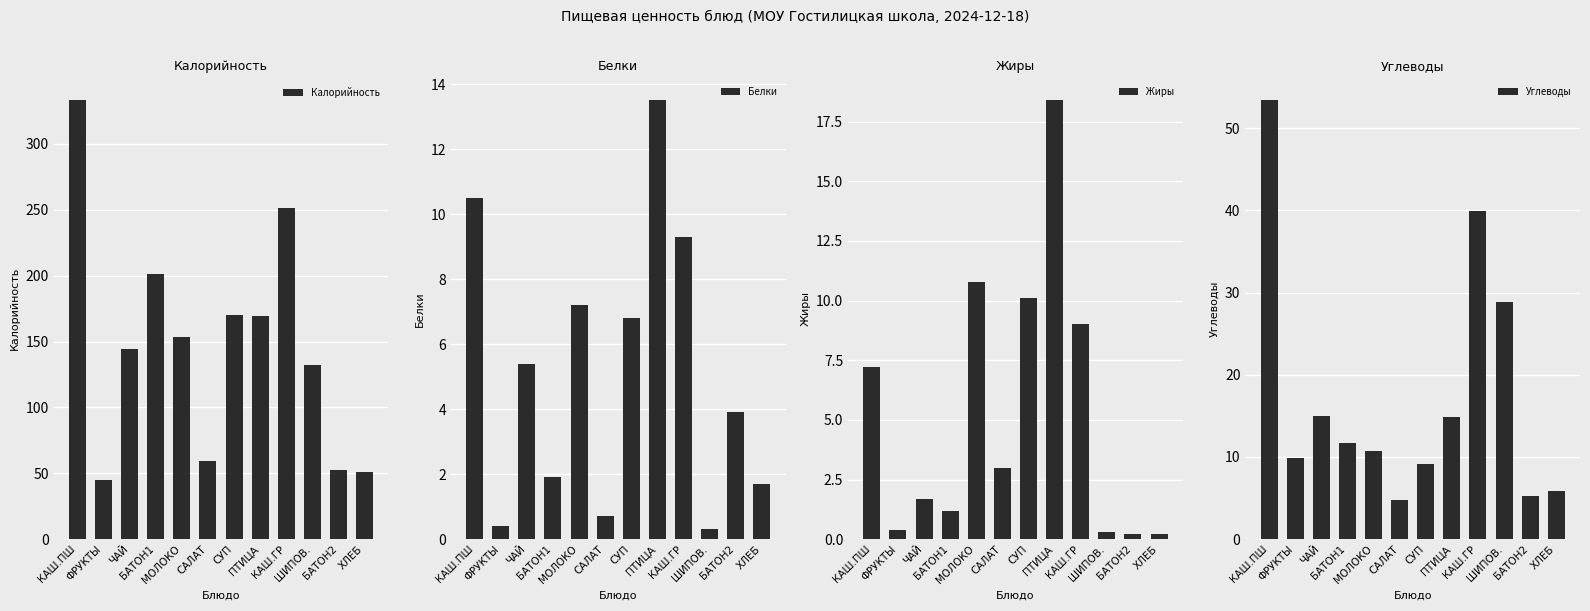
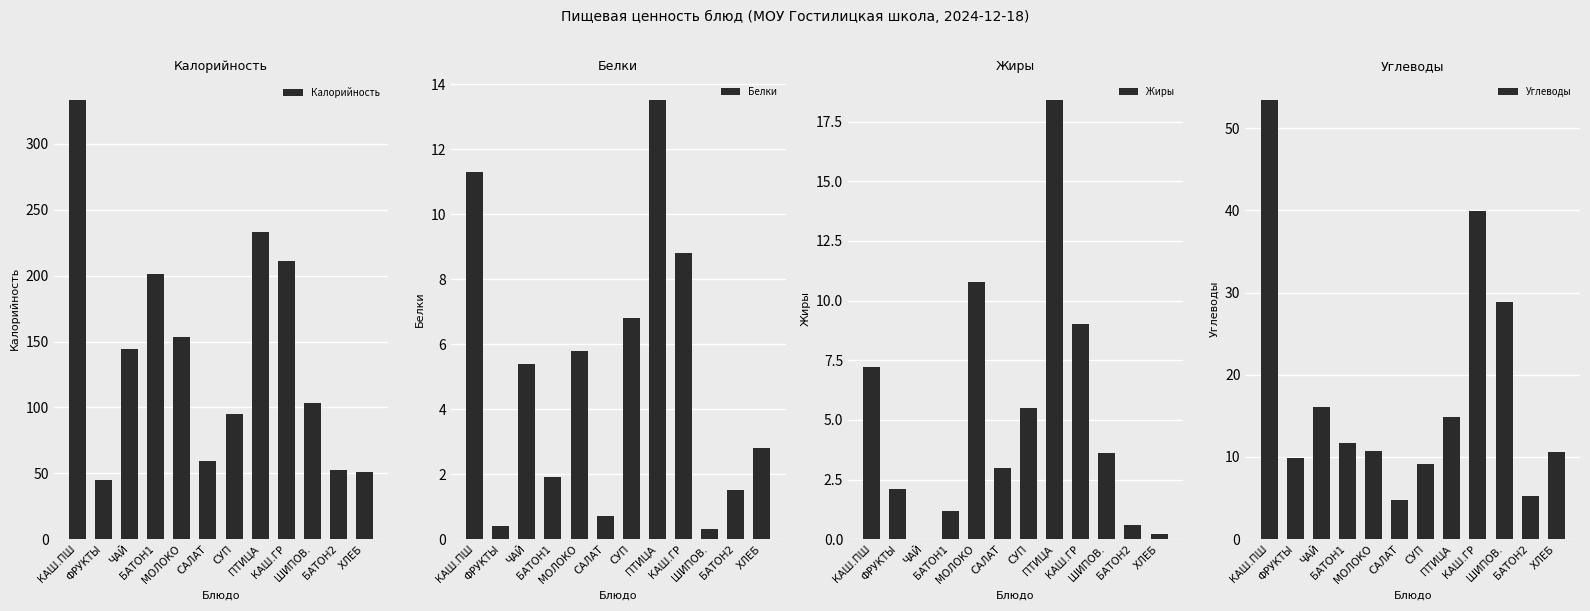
  {
    "Калорийность": {
      "КАШ.ПШ": 333,
      "ФРУКТЫ": 45,
      "ЧАЙ": 145,
      "БАТОН1": 201,
      "МОЛОКО": 154,
      "САЛАТ": 59,
-     "СУП": 170,
-     "ПТИЦА": 169,
-     "КАШ.ГР": 251,
-     "ШИПОВ.": 133,
+     "СУП": 95,
+     "ПТИЦА": 233,
+     "КАШ.ГР": 211,
+     "ШИПОВ.": 104,
      "БАТОН2": 52,
      "ХЛЕБ": 51
    },
    "Белки": {
-     "КАШ.ПШ": 10.5,
+     "КАШ.ПШ": 11.3,
      "ФРУКТЫ": 0.4,
      "ЧАЙ": 5.4,
      "БАТОН1": 1.9,
-     "МОЛОКО": 7.2,
+     "МОЛОКО": 5.8,
      "САЛАТ": 0.7,
      "СУП": 6.8,
      "ПТИЦА": 13.5,
-     "КАШ.ГР": 9.3,
+     "КАШ.ГР": 8.8,
      "ШИПОВ.": 0.3,
-     "БАТОН2": 3.9,
-     "ХЛЕБ": 1.7
+     "БАТОН2": 1.5,
+     "ХЛЕБ": 2.8
    },
    "Жиры": {
      "КАШ.ПШ": 7.2,
-     "ФРУКТЫ": 0.4,
-     "ЧАЙ": 1.7,
+     "ФРУКТЫ": 2.1,
+     "ЧАЙ": 0.0,
      "БАТОН1": 1.2,
      "МОЛОКО": 10.8,
      "САЛАТ": 3.0,
-     "СУП": 10.1,
+     "СУП": 5.5,
      "ПТИЦА": 18.4,
      "КАШ.ГР": 9.0,
-     "ШИПОВ.": 0.3,
-     "БАТОН2": 0.2,
+     "ШИПОВ.": 3.6,
+     "БАТОН2": 0.6,
      "ХЛЕБ": 0.2
    },
    "Углеводы": {
      "КАШ.ПШ": 53,
      "ФРУКТЫ": 10,
-     "ЧАЙ": 15,
+     "ЧАЙ": 16,
      "БАТОН1": 12,
      "МОЛОКО": 11,
      "САЛАТ": 5,
      "СУП": 9,
      "ПТИЦА": 15,
      "КАШ.ГР": 40,
      "ШИПОВ.": 29,
      "БАТОН2": 5,
-     "ХЛЕБ": 6
+     "ХЛЕБ": 11
    }
  }
